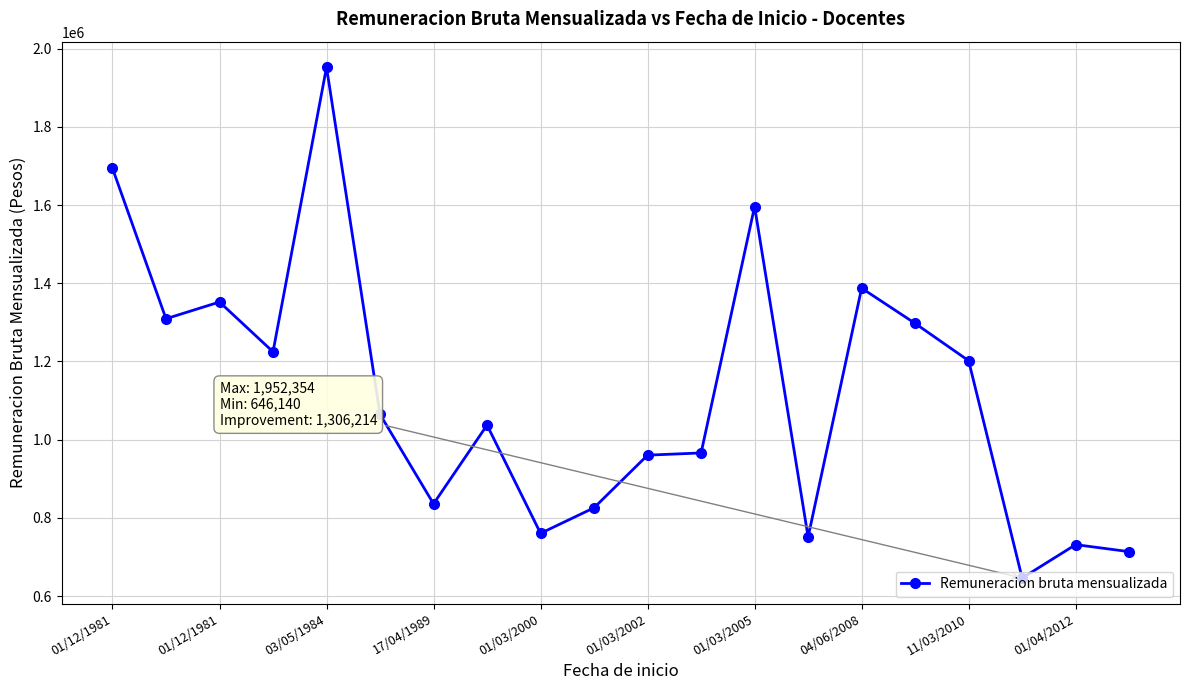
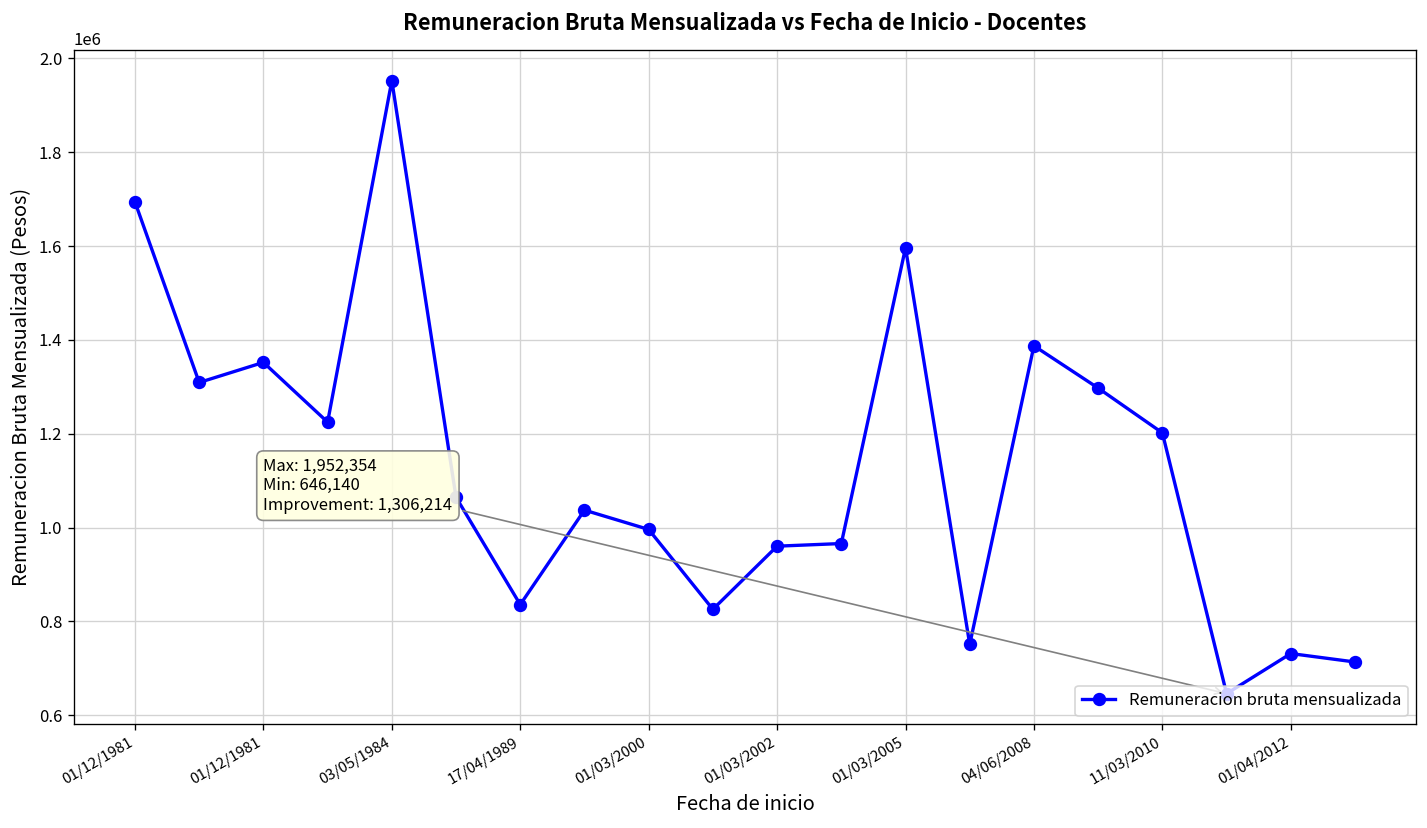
  {
    "03/05/1984": 1950000,
-   "01/03/2000": 760000,
+   "01/03/2000": 1000000,
    "04/06/2008": 1390000
  }
